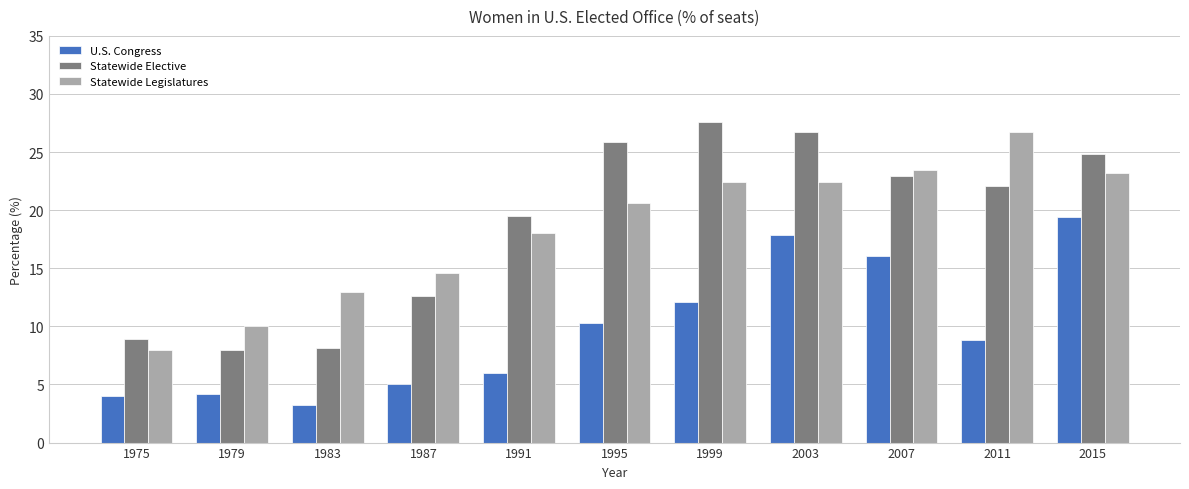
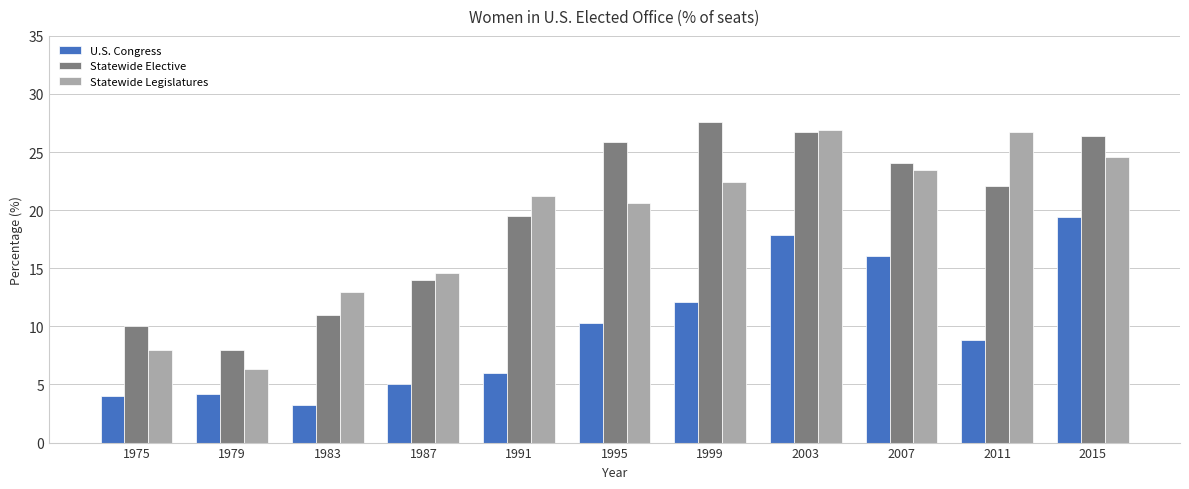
  {
    "U.S. Congress": {
      "1975": 4.0,
      "1979": 4.2,
      "1983": 3.2,
      "1987": 5.0,
      "1991": 6.0,
      "1995": 10.3,
      "1999": 12.1,
      "2003": 17.9,
      "2007": 16.1,
      "2011": 8.8,
      "2015": 19.4
    },
    "Statewide Elective": {
-     "1975": 8.9,
+     "1975": 10.0,
      "1979": 8.0,
-     "1983": 8.1,
-     "1987": 12.6,
+     "1983": 11.0,
+     "1987": 14.0,
      "1991": 19.5,
      "1995": 25.9,
      "1999": 27.6,
      "2003": 26.7,
-     "2007": 22.9,
+     "2007": 24.1,
      "2011": 22.1,
-     "2015": 24.8
+     "2015": 26.4
    },
    "Statewide Legislatures": {
      "1975": 8.0,
-     "1979": 10.0,
+     "1979": 6.3,
      "1983": 13.0,
      "1987": 14.6,
-     "1991": 18.0,
+     "1991": 21.2,
      "1995": 20.6,
      "1999": 22.4,
-     "2003": 22.4,
+     "2003": 26.9,
      "2007": 23.5,
      "2011": 26.7,
-     "2015": 23.2
+     "2015": 24.6
    }
  }
